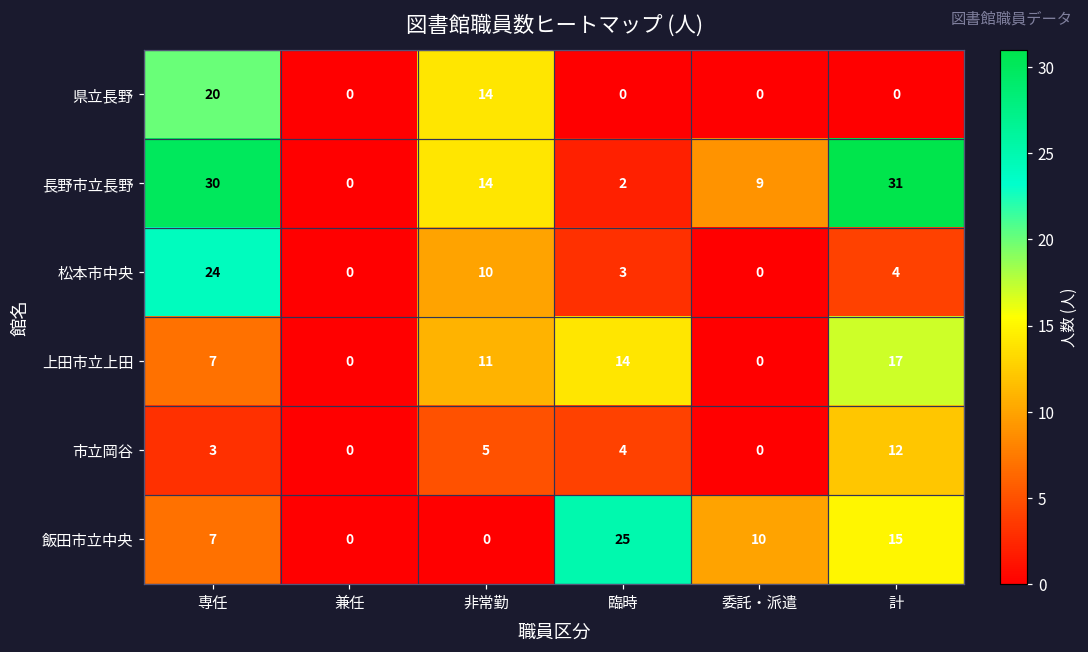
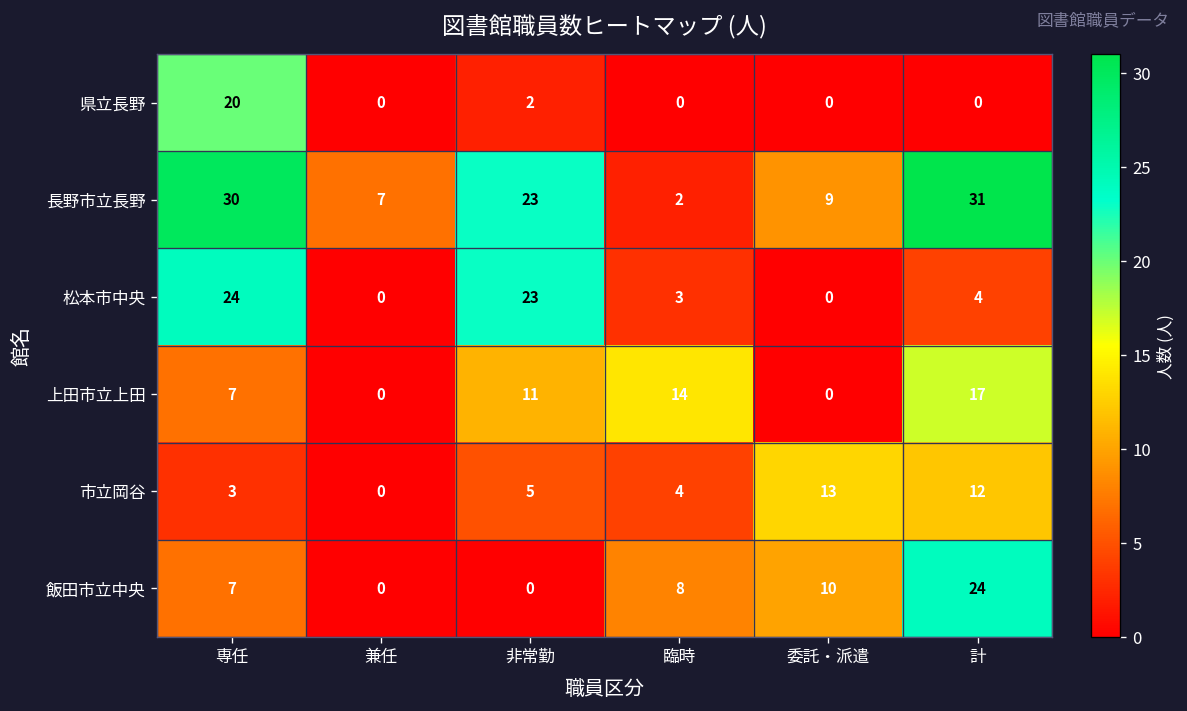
  {
    "県立長野": {
      "専任": 20,
      "兼任": 0,
-     "非常勤": 14,
+     "非常勤": 2,
      "臨時": 0,
      "委託・派遣": 0,
      "計": 0
    },
    "長野市立長野": {
      "専任": 30,
-     "兼任": 0,
-     "非常勤": 14,
+     "兼任": 7,
+     "非常勤": 23,
      "臨時": 2,
      "委託・派遣": 9,
      "計": 31
    },
    "松本市中央": {
      "専任": 24,
      "兼任": 0,
-     "非常勤": 10,
+     "非常勤": 23,
      "臨時": 3,
      "委託・派遣": 0,
      "計": 4
    },
    "上田市立上田": {
      "専任": 7,
      "兼任": 0,
      "非常勤": 11,
      "臨時": 14,
      "委託・派遣": 0,
      "計": 17
    },
    "市立岡谷": {
      "専任": 3,
      "兼任": 0,
      "非常勤": 5,
      "臨時": 4,
-     "委託・派遣": 0,
+     "委託・派遣": 13,
      "計": 12
    },
    "飯田市立中央": {
      "専任": 7,
      "兼任": 0,
      "非常勤": 0,
-     "臨時": 25,
+     "臨時": 8,
      "委託・派遣": 10,
-     "計": 15
+     "計": 24
    }
  }
